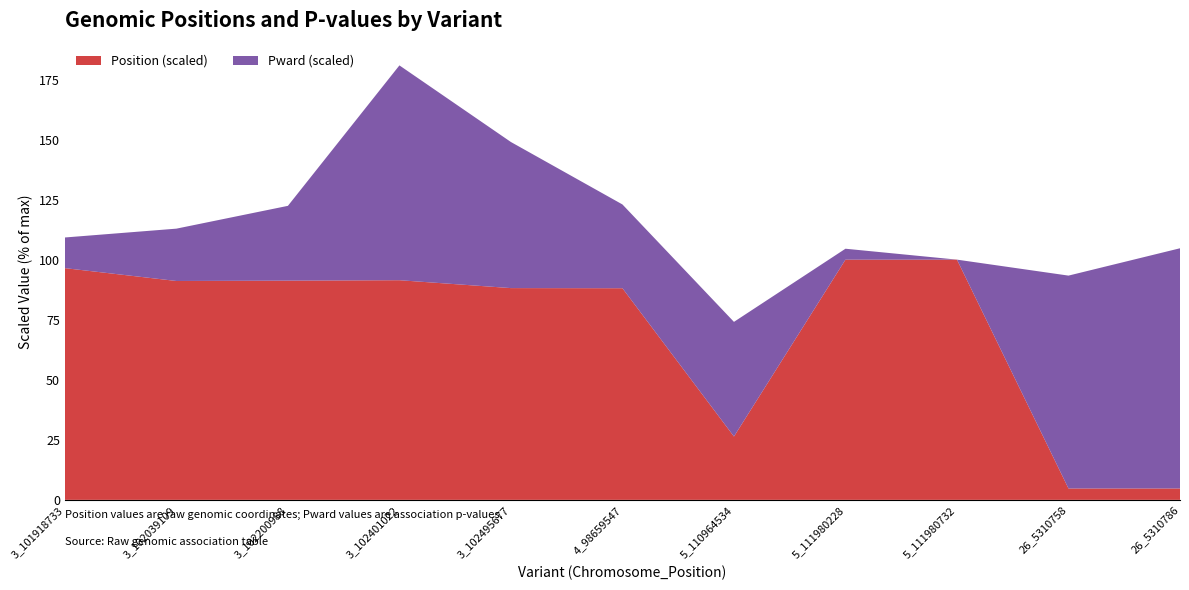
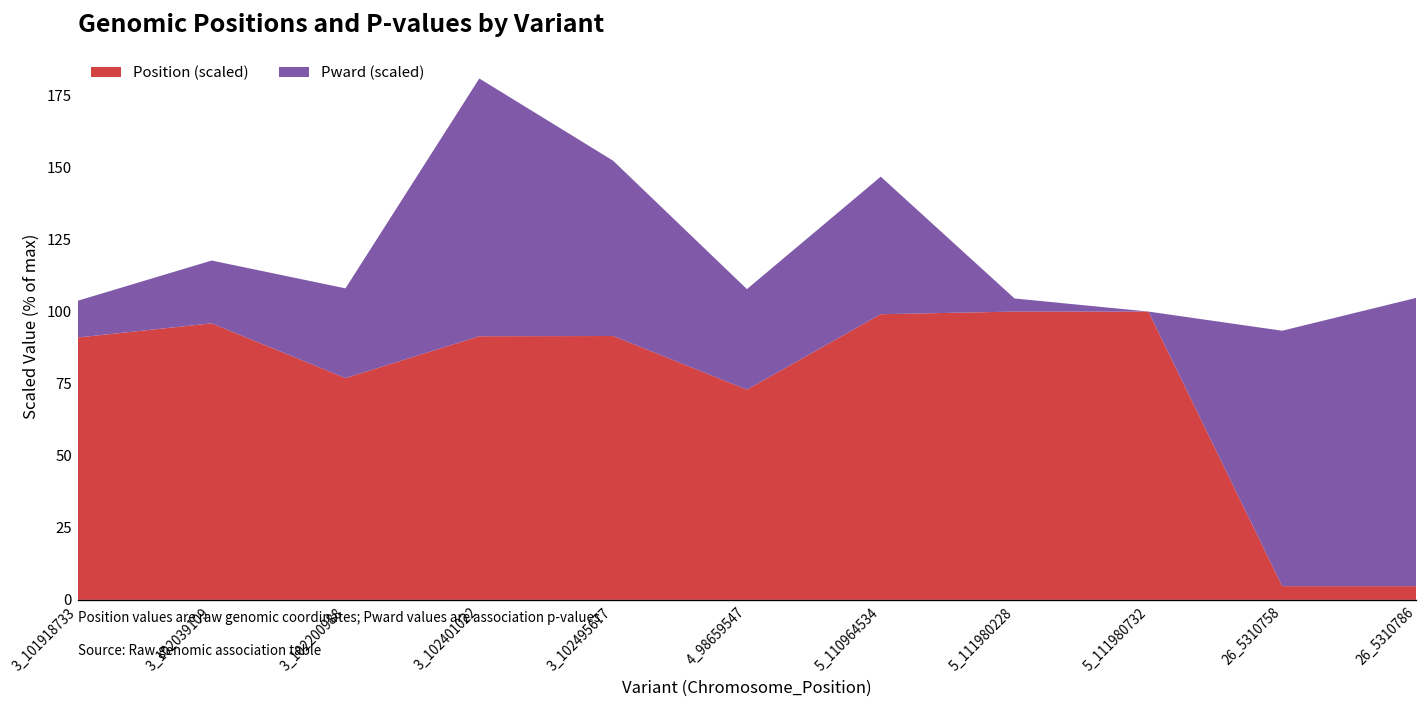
  {
    "Position (scaled)": {
-     "3_101918733": 96,
-     "3_102039109": 91,
-     "3_102200988": 91,
+     "3_101918733": 91,
+     "3_102039109": 96,
+     "3_102200988": 77,
      "3_102401022": 91,
-     "3_102495677": 88,
-     "4_98659547": 88,
-     "5_110964534": 26,
+     "3_102495677": 92,
+     "4_98659547": 73,
+     "5_110964534": 99,
      "5_111980228": 100,
      "26_5310758": 5,
      "26_5310786": 5
    },
    "Pward (scaled)": {
      "3_101918733": 13,
      "3_102039109": 22,
      "3_102200988": 31,
      "3_102401022": 89,
      "3_102495677": 61,
      "4_98659547": 35,
      "5_110964534": 48,
      "5_111980228": 5,
      "26_5310758": 89,
      "26_5310786": 100
    }
  }
